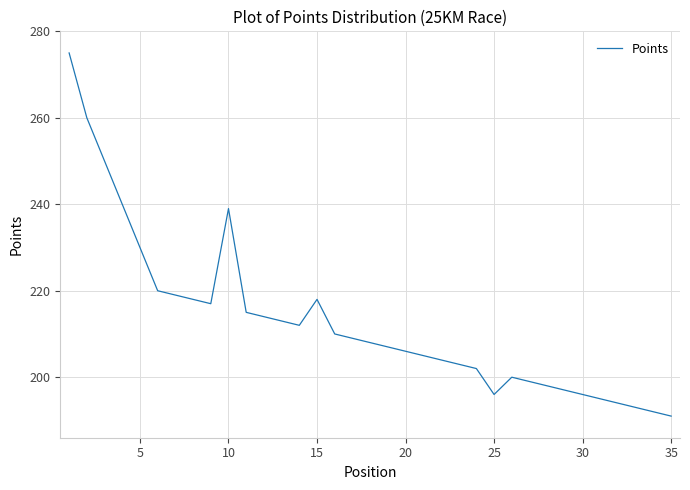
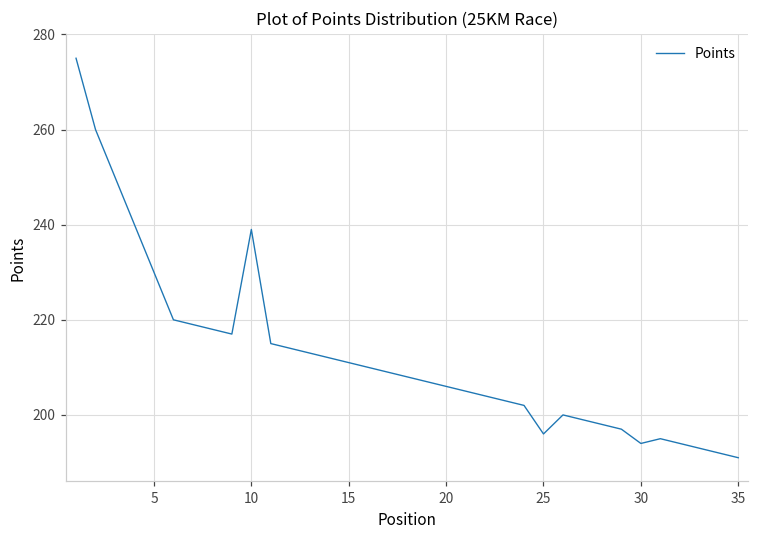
  {
    "5": 230,
    "10": 239,
-   "15": 218,
+   "15": 211,
    "20": 206,
    "25": 196,
-   "30": 196,
+   "30": 194,
    "35": 191
  }
